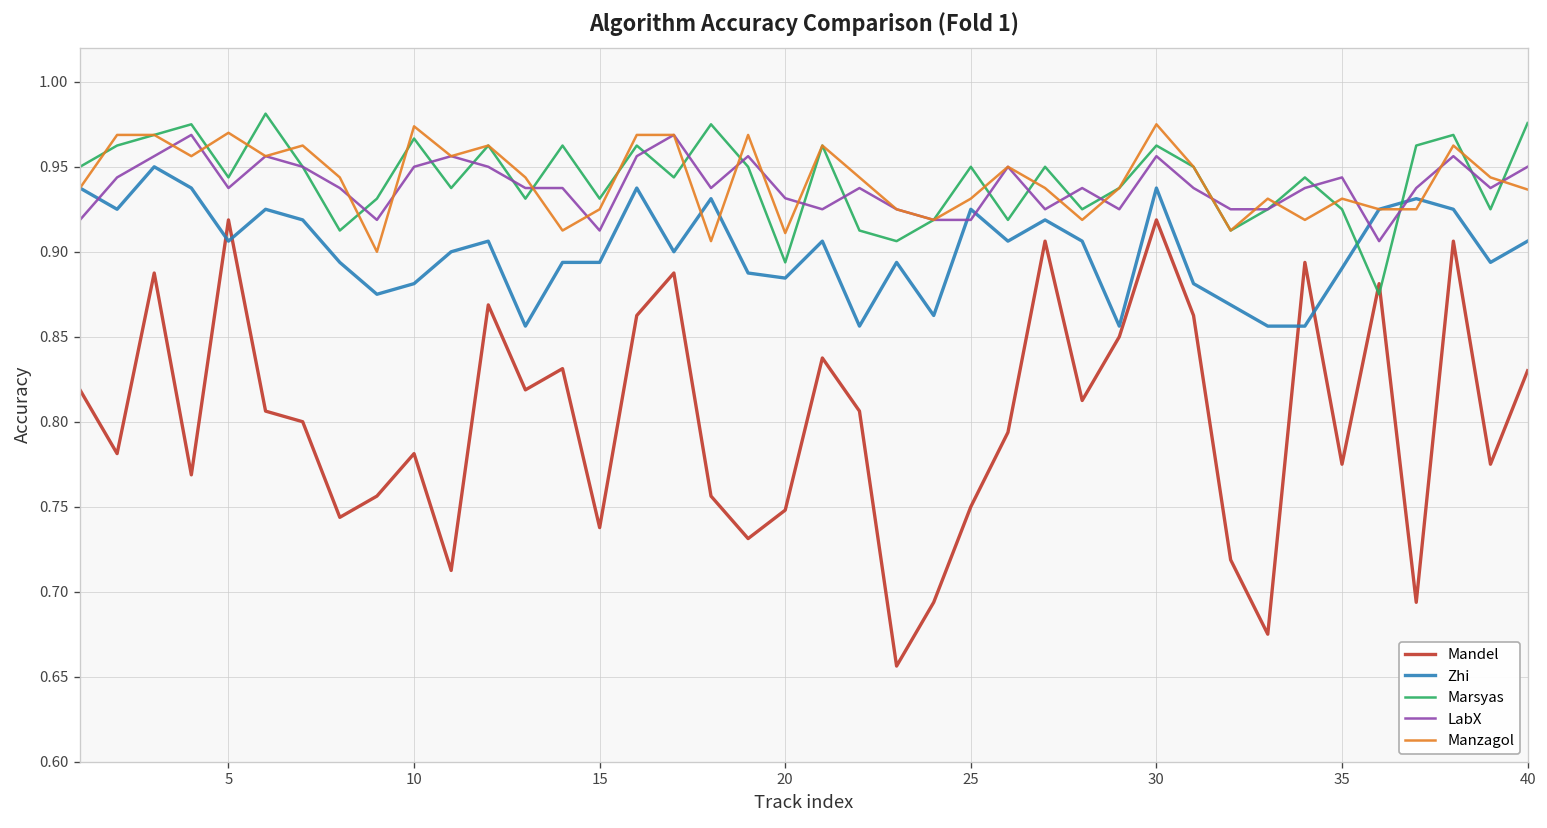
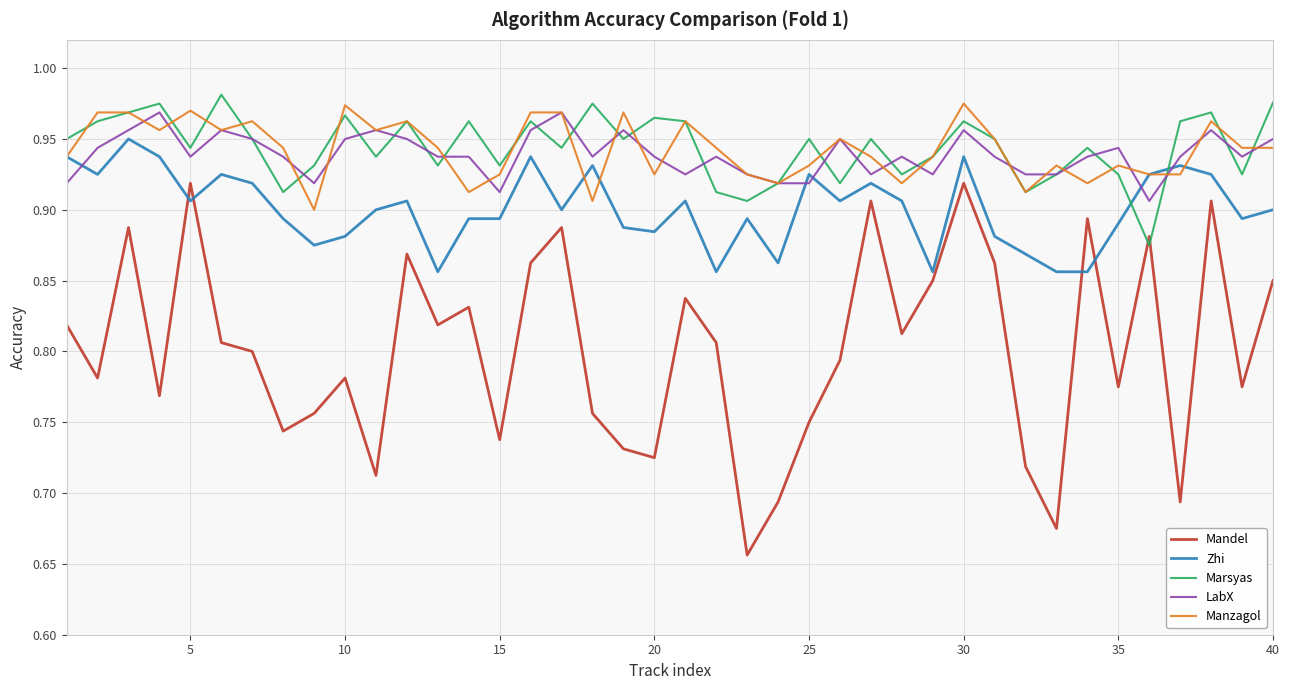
  {
    "Mandel": {
      "5": 0.919,
      "10": 0.781,
      "15": 0.738,
-     "20": 0.748,
+     "20": 0.725,
      "25": 0.750,
      "30": 0.919,
      "35": 0.775,
-     "40": 0.83
+     "40": 0.85
    },
    "Zhi": {
      "5": 0.906,
      "10": 0.881,
      "15": 0.894,
      "20": 0.885,
      "25": 0.925,
      "30": 0.938,
      "35": 0.890,
-     "40": 0.906
+     "40": 0.900
    },
    "Marsyas": {
      "5": 0.944,
      "10": 0.967,
      "15": 0.931,
-     "20": 0.894,
+     "20": 0.965,
      "25": 0.950,
      "30": 0.963,
      "35": 0.925,
      "40": 0.976
    },
    "LabX": {
      "5": 0.938,
      "10": 0.950,
      "15": 0.913,
-     "20": 0.932,
+     "20": 0.938,
      "25": 0.919,
      "30": 0.956,
      "35": 0.944,
      "40": 0.950
    },
    "Manzagol": {
      "5": 0.970,
      "10": 0.974,
      "15": 0.925,
-     "20": 0.911,
+     "20": 0.925,
      "25": 0.931,
      "30": 0.975,
      "35": 0.931,
-     "40": 0.937
+     "40": 0.944
    }
  }
